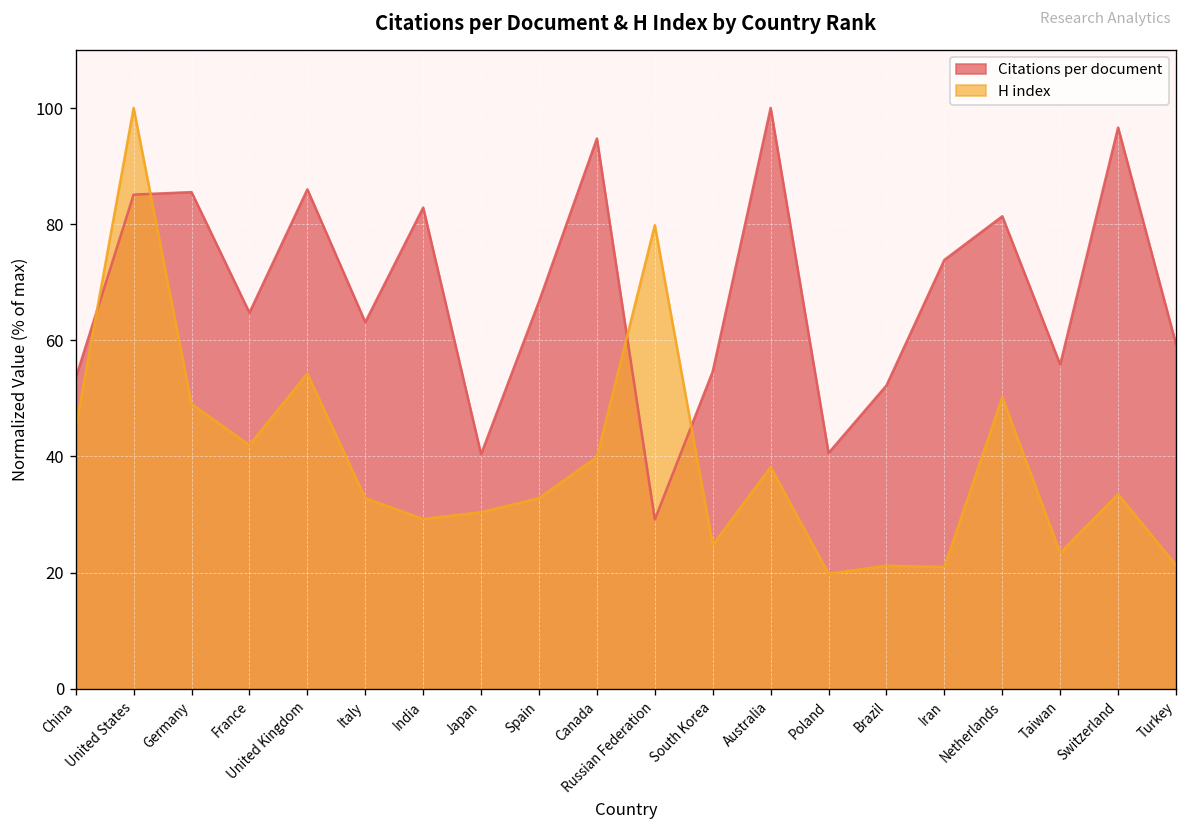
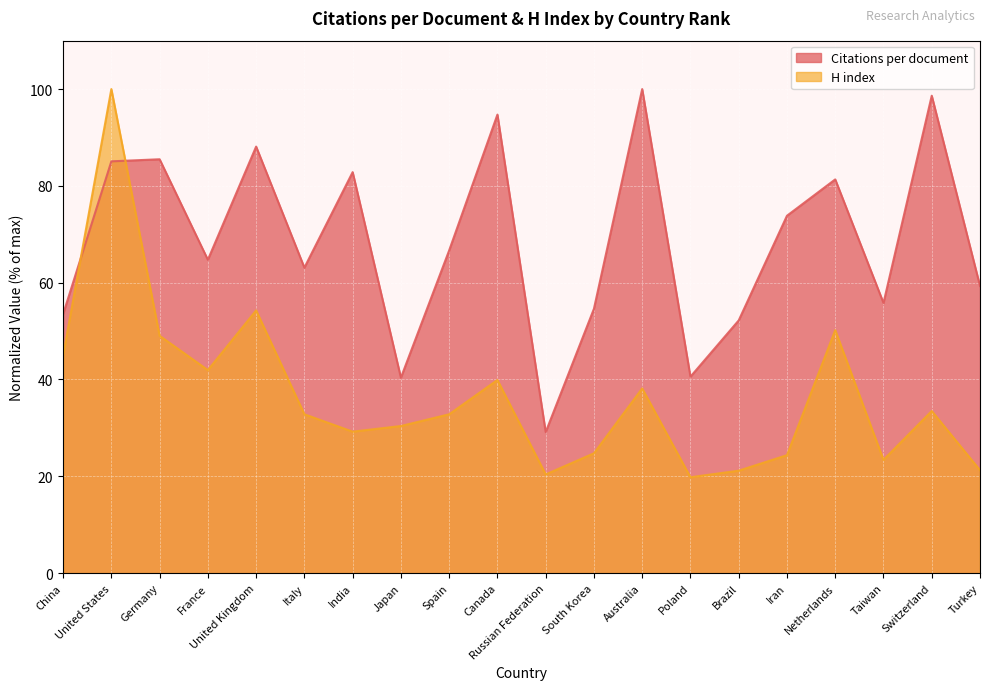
  {
    "Citations per document": {
      "China": 53,
      "United States": 85,
      "Germany": 85,
      "France": 65,
-     "United Kingdom": 86,
+     "United Kingdom": 88,
      "Italy": 63,
      "India": 83,
      "Japan": 40,
      "Spain": 67,
      "Canada": 95,
      "Russian Federation": 29,
      "South Korea": 55,
      "Australia": 100,
      "Poland": 41,
      "Brazil": 52,
      "Iran": 74,
      "Netherlands": 81,
      "Taiwan": 56,
-     "Switzerland": 97,
+     "Switzerland": 99,
      "Turkey": 59
    },
    "H index": {
      "China": 45,
      "United States": 100,
      "Germany": 49,
      "France": 42,
      "United Kingdom": 54,
      "Italy": 33,
      "India": 29,
      "Japan": 30,
      "Spain": 33,
      "Canada": 40,
-     "Russian Federation": 80,
+     "Russian Federation": 20,
      "South Korea": 25,
      "Australia": 38,
      "Poland": 20,
      "Brazil": 21,
-     "Iran": 21,
+     "Iran": 24,
      "Netherlands": 50,
      "Taiwan": 23,
      "Switzerland": 33,
      "Turkey": 21
    }
  }
